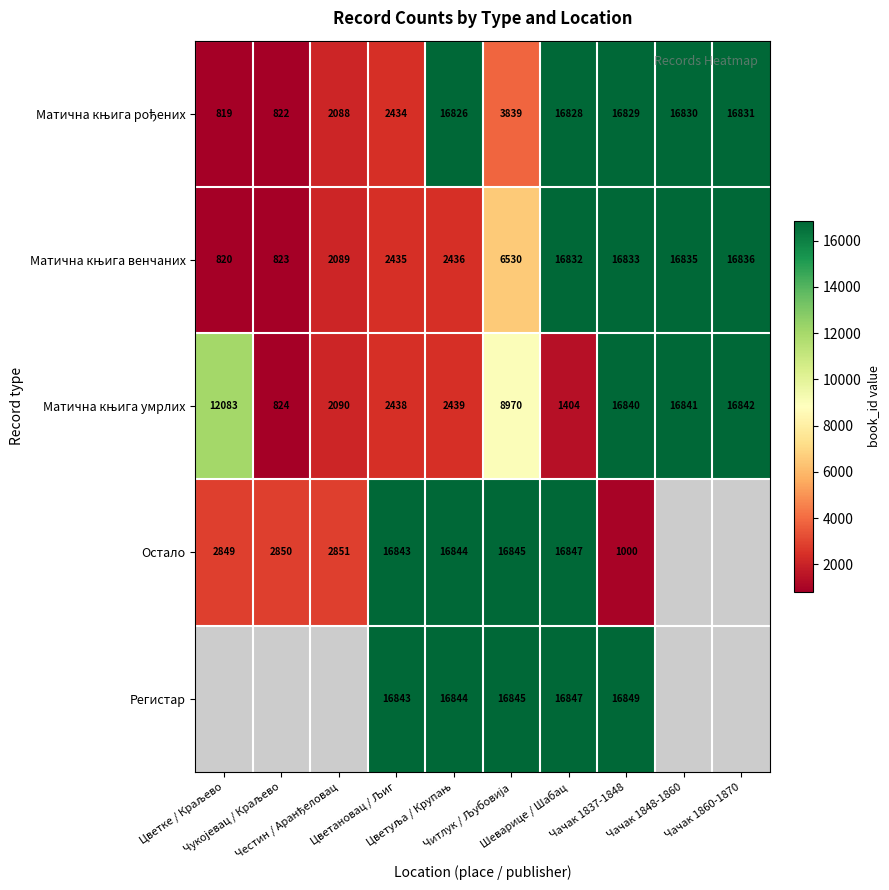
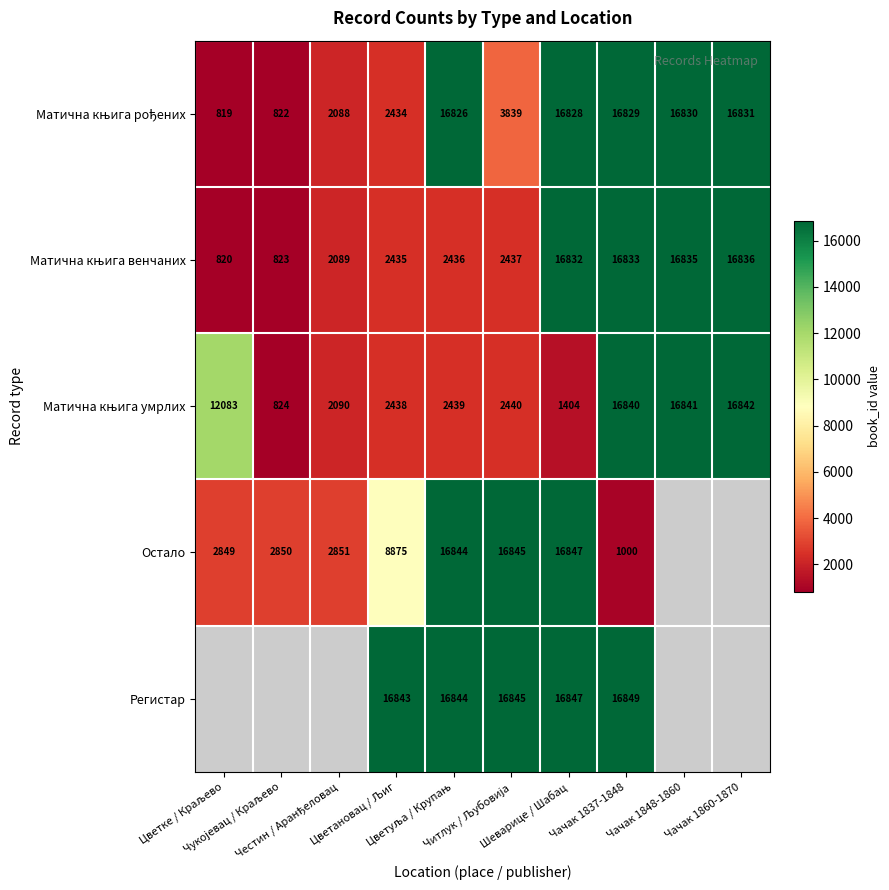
  {
    "Матична књига рођених": {
      "Цветке / Краљево": 819,
      "Чукојевац / Краљево": 822,
      "Честин / Аранђеловац": 2088,
      "Цветановац / Љиг": 2434,
      "Цветуља / Крупањ": 16826,
      "Читлук / Љубовија": 3839,
      "Шеварице / Шабац": 16828,
      "Чачак 1837-1848": 16829,
      "Чачак 1860-1870": 16831
    },
    "Матична књига венчаних": {
      "Цветке / Краљево": 820,
      "Чукојевац / Краљево": 823,
      "Честин / Аранђеловац": 2089,
      "Цветановац / Љиг": 2435,
      "Цветуља / Крупањ": 2436,
-     "Читлук / Љубовија": 6530,
+     "Читлук / Љубовија": 2437,
      "Шеварице / Шабац": 16832,
      "Чачак 1837-1848": 16833,
      "Чачак 1848-1860": 16835,
      "Чачак 1860-1870": 16836
    },
    "Матична књига умрлих": {
      "Цветке / Краљево": 12083,
      "Чукојевац / Краљево": 824,
      "Честин / Аранђеловац": 2090,
      "Цветановац / Љиг": 2438,
      "Цветуља / Крупањ": 2439,
-     "Читлук / Љубовија": 8970,
+     "Читлук / Љубовија": 2440,
      "Шеварице / Шабац": 1404,
      "Чачак 1837-1848": 16840,
      "Чачак 1848-1860": 16841,
      "Чачак 1860-1870": 16842
    },
    "Остало": {
      "Цветке / Краљево": 2849,
      "Чукојевац / Краљево": 2850,
      "Честин / Аранђеловац": 2851,
-     "Цветановац / Љиг": 16843,
+     "Цветановац / Љиг": 8875,
      "Цветуља / Крупањ": 16844,
      "Читлук / Љубовија": 16845,
      "Шеварице / Шабац": 16847,
      "Чачак 1837-1848": 1000
    },
    "Регистар": {
      "Цветановац / Љиг": 16843,
      "Цветуља / Крупањ": 16844,
      "Читлук / Љубовија": 16845,
      "Шеварице / Шабац": 16847,
      "Чачак 1837-1848": 16849
    }
  }
